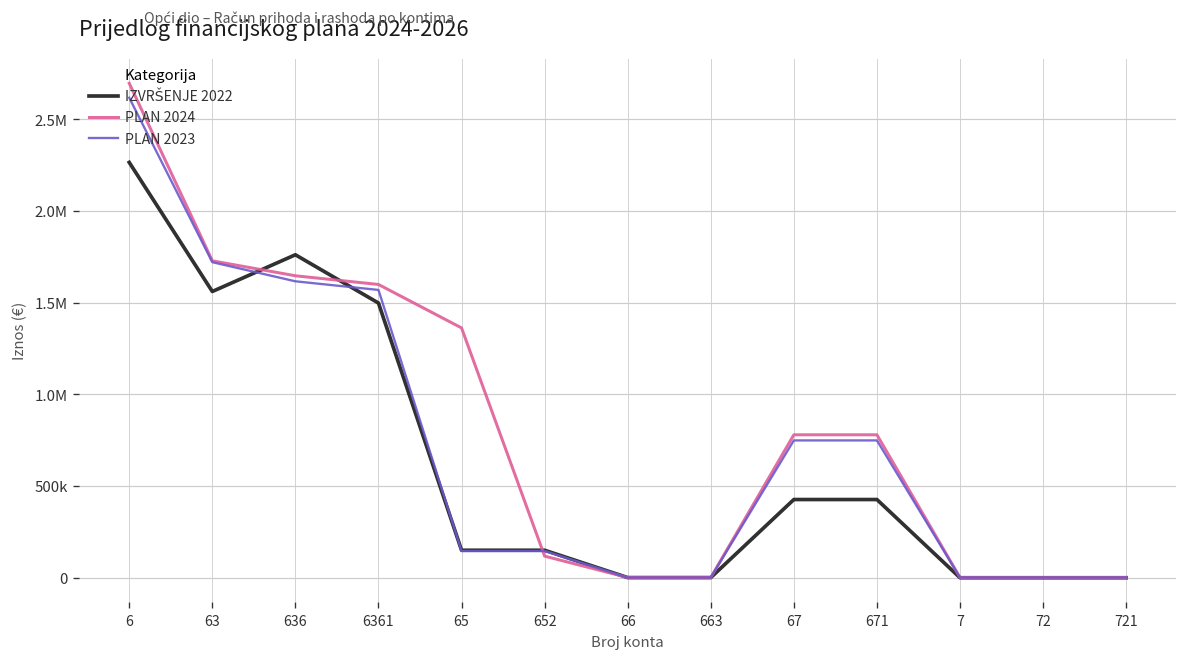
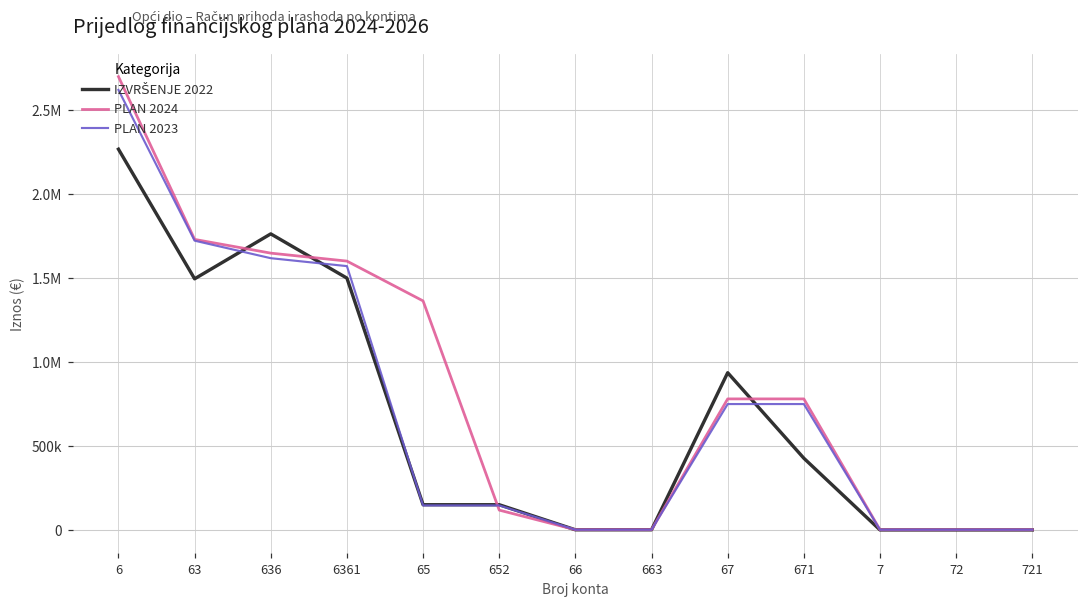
  {
    "IZVRŠENJE 2022": {
      "6": 2270000,
-     "63": 1560000,
+     "63": 1490000,
      "636": 1760000,
      "6361": 1500000,
-     "67": 430000,
+     "67": 940000,
      "671": 430000
    },
    "PLAN 2024": {
      "6": 2700000,
      "636": 1650000,
      "6361": 1600000,
      "65": 1360000,
      "652": 120000,
      "67": 780000,
      "671": 780000
    },
    "PLAN 2023": {
      "6": 2620000,
      "636": 1620000,
      "6361": 1570000,
      "67": 750000,
      "671": 750000
    }
  }
